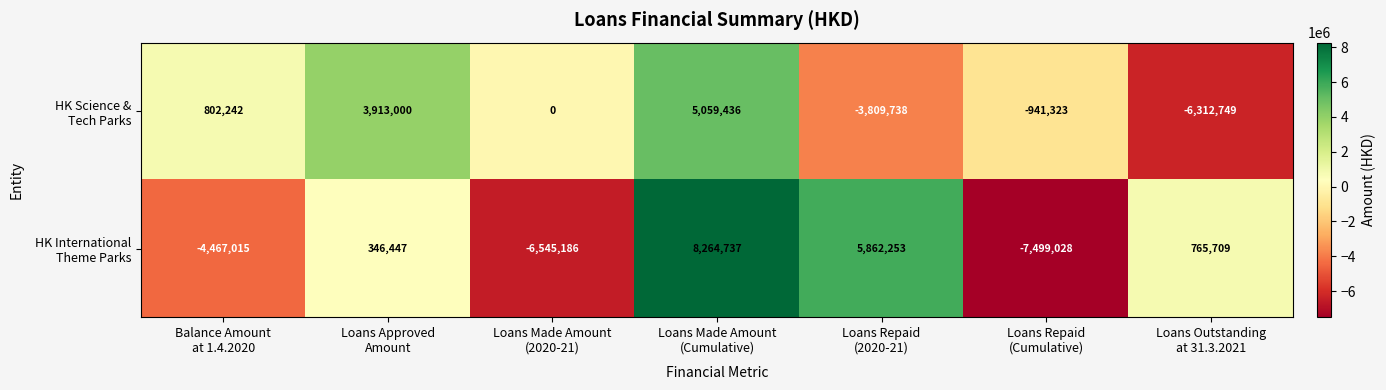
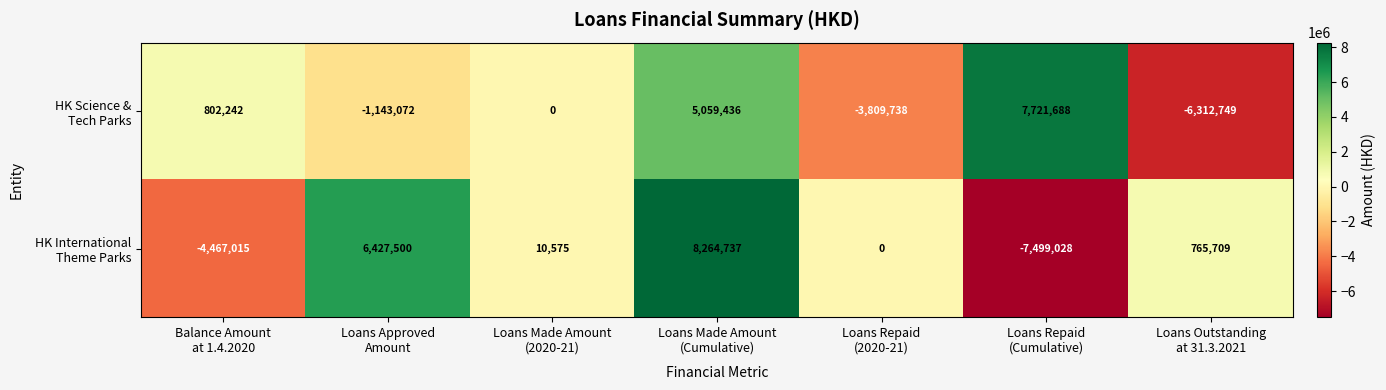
  {
    "HK Science & Tech Parks": {
      "Balance Amount at 1.4.2020": "802,242",
-     "Loans Approved Amount": "3,913,000",
+     "Loans Approved Amount": "-1,143,072",
      "Loans Made Amount (2020-21)": "0",
      "Loans Made Amount (Cumulative)": "5,059,436",
      "Loans Repaid (2020-21)": "-3,809,738",
-     "Loans Repaid (Cumulative)": "-941,323",
+     "Loans Repaid (Cumulative)": "7,721,688",
      "Loans Outstanding at 31.3.2021": "-6,312,749"
    },
    "HK International Theme Parks": {
      "Balance Amount at 1.4.2020": "-4,467,015",
-     "Loans Approved Amount": "346,447",
-     "Loans Made Amount (2020-21)": "-6,545,186",
+     "Loans Approved Amount": "6,427,500",
+     "Loans Made Amount (2020-21)": "10,575",
      "Loans Made Amount (Cumulative)": "8,264,737",
-     "Loans Repaid (2020-21)": "5,862,253",
+     "Loans Repaid (2020-21)": "0",
      "Loans Repaid (Cumulative)": "-7,499,028",
      "Loans Outstanding at 31.3.2021": "765,709"
    }
  }
